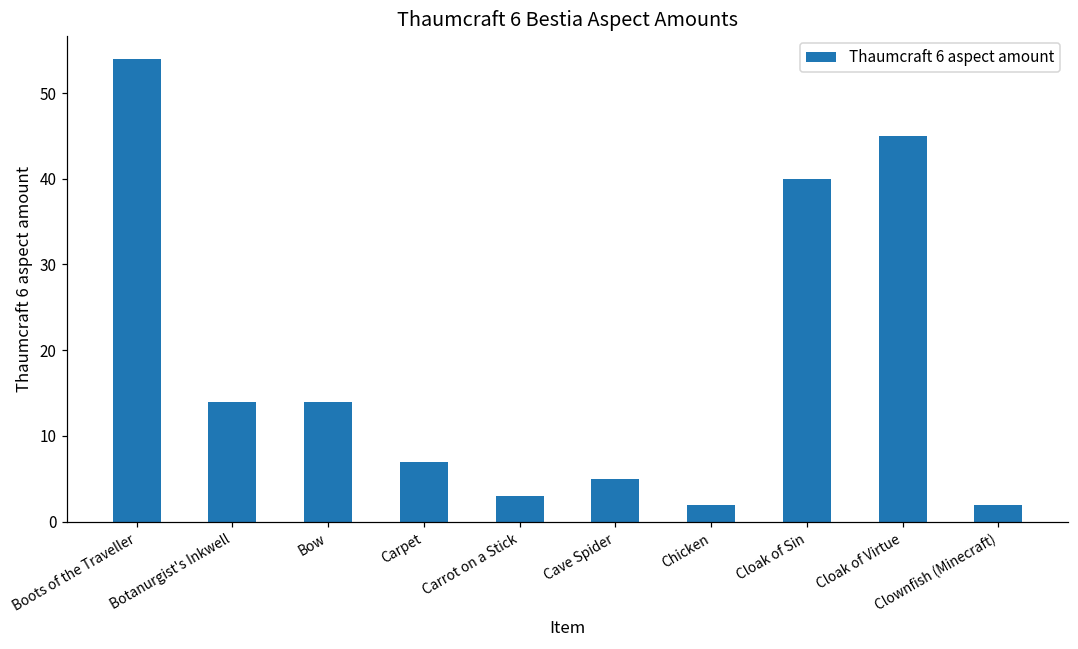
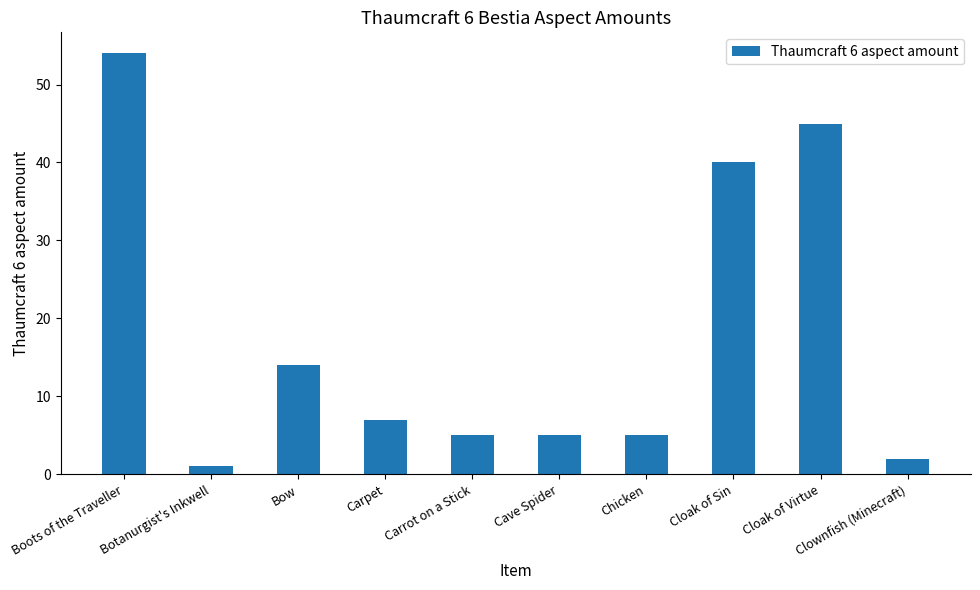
  {
    "Boots of the Traveller": 54,
-   "Botanurgist's Inkwell": 14,
+   "Botanurgist's Inkwell": 1,
    "Bow": 14,
    "Carpet": 7,
-   "Carrot on a Stick": 3,
+   "Carrot on a Stick": 5,
    "Cave Spider": 5,
-   "Chicken": 2,
+   "Chicken": 5,
    "Cloak of Sin": 40,
    "Cloak of Virtue": 45,
    "Clownfish (Minecraft)": 2
  }
